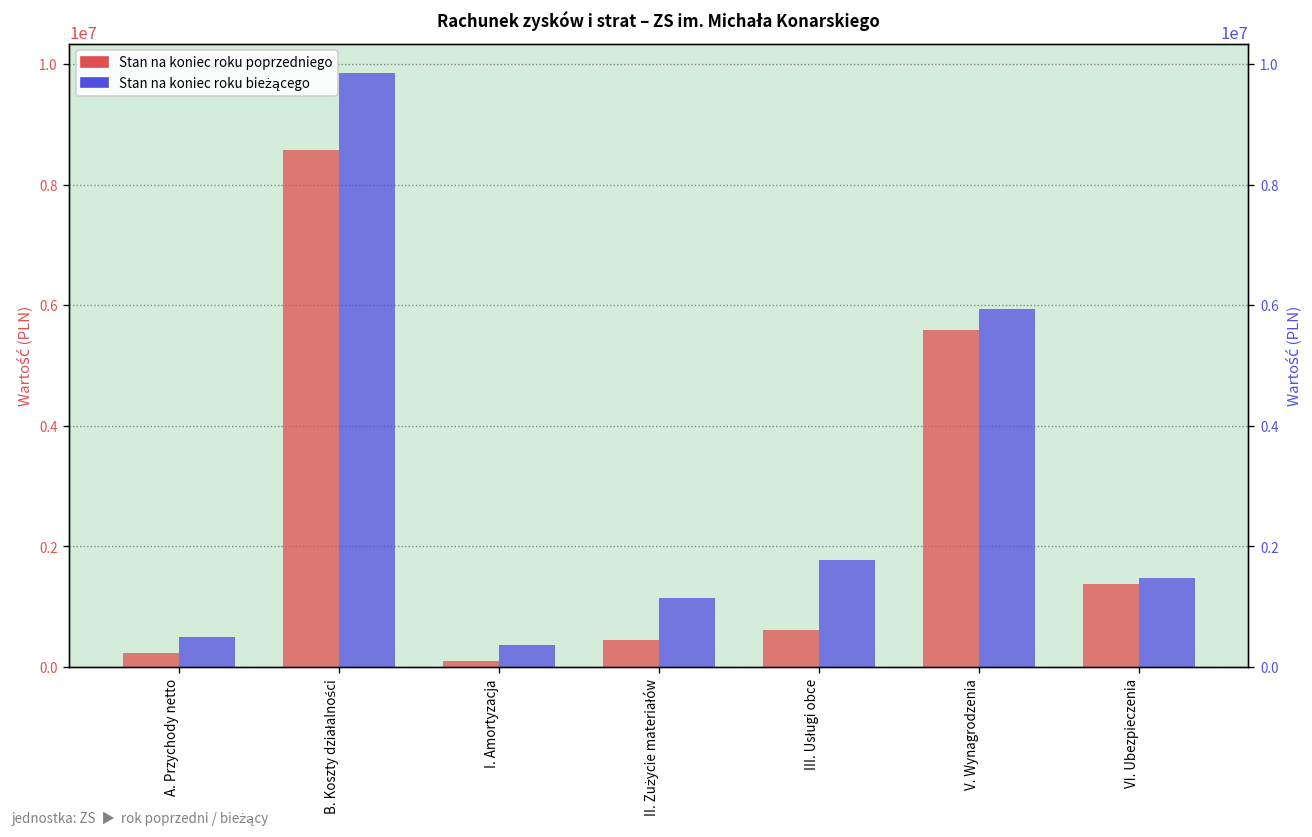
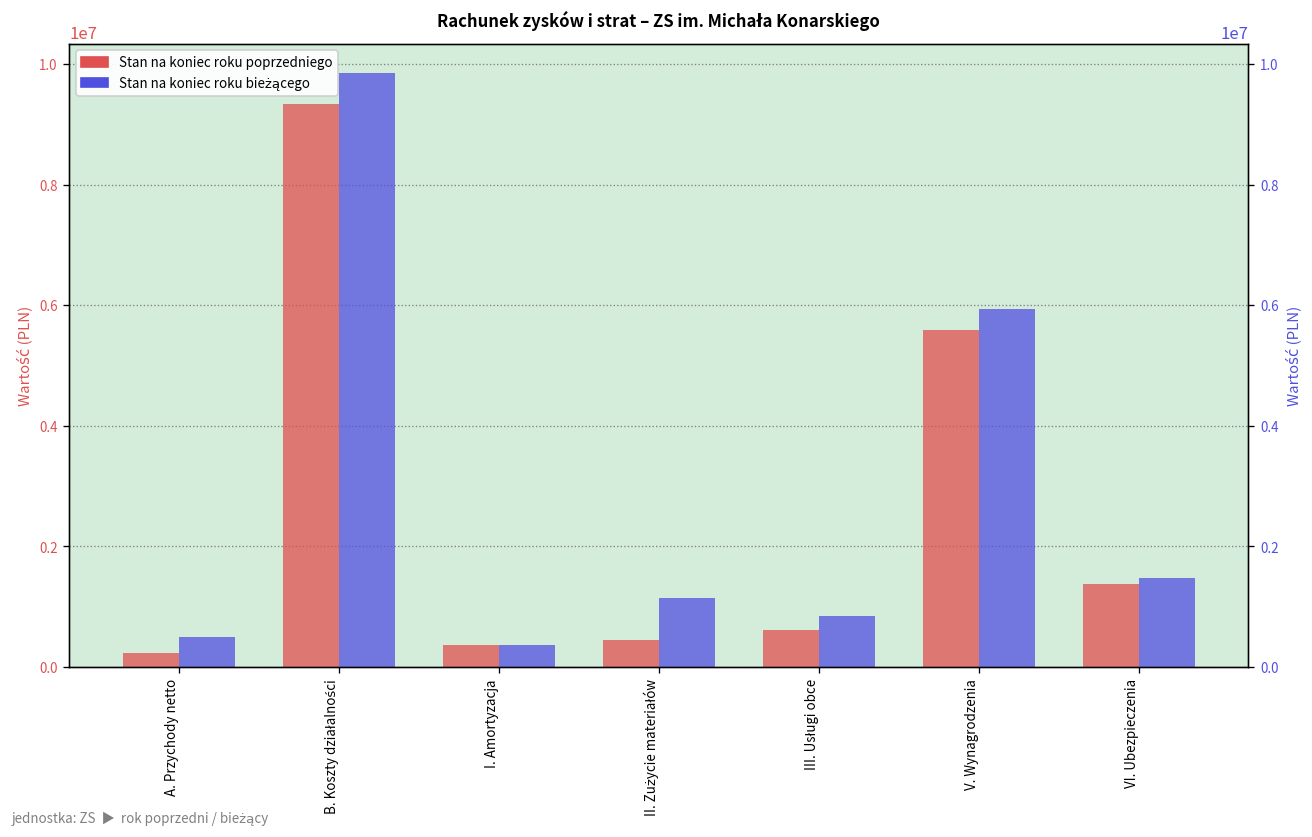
  {
    "Stan na koniec roku poprzedniego": {
      "A. Przychody netto": 200000,
-     "B. Koszty działalności": 8600000,
-     "I. Amortyzacja": 100000,
+     "B. Koszty działalności": 9300000,
+     "I. Amortyzacja": 400000,
      "II. Zużycie materiałów": 500000,
      "III. Usługi obce": 600000,
      "V. Wynagrodzenia": 5600000,
      "VI. Ubezpieczenia": 1400000
    },
    "Stan na koniec roku bieżącego": {
      "A. Przychody netto": 500000,
      "B. Koszty działalności": 9900000,
      "I. Amortyzacja": 400000,
      "II. Zużycie materiałów": 1100000,
-     "III. Usługi obce": 1800000,
+     "III. Usługi obce": 800000,
      "V. Wynagrodzenia": 5900000,
      "VI. Ubezpieczenia": 1500000
    }
  }
